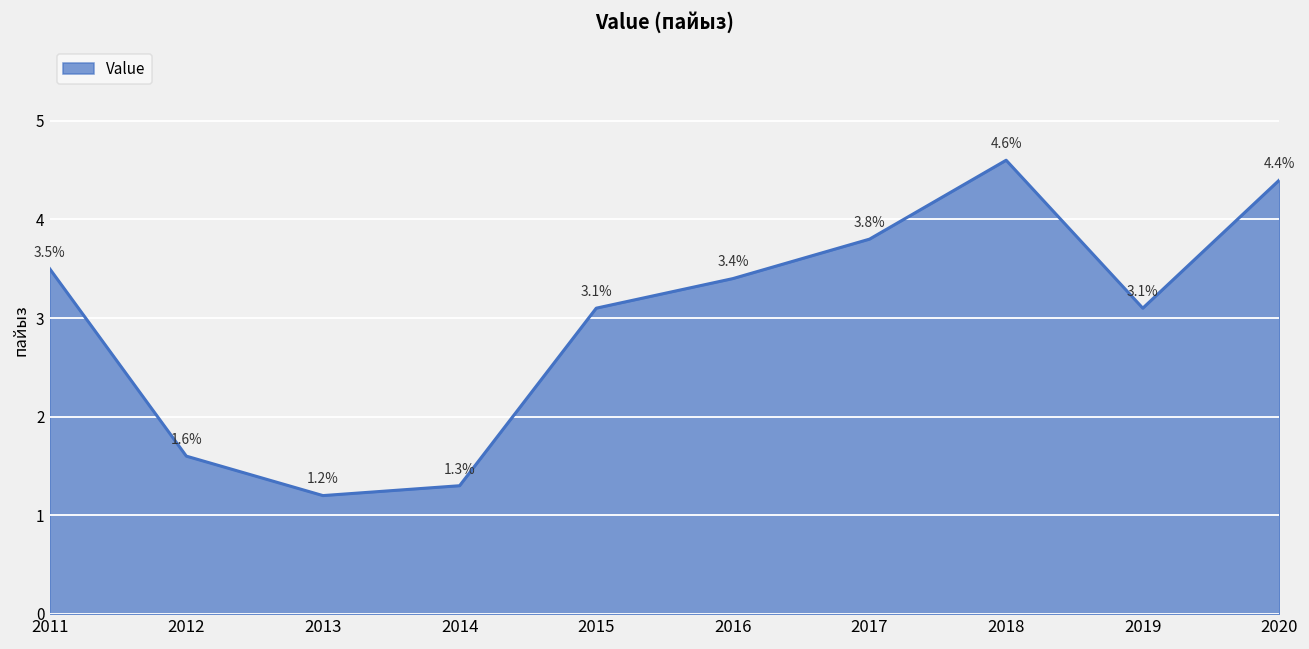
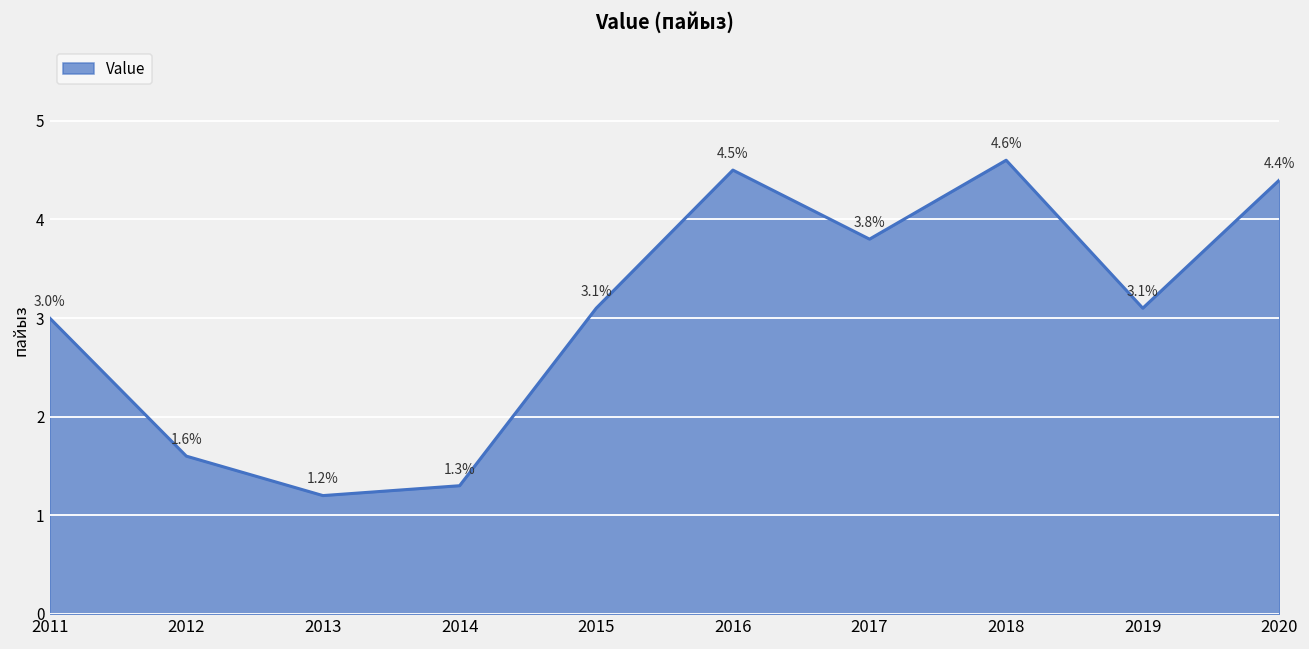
  {
-   "2011": "3.5%",
+   "2011": "3.0%",
    "2012": "1.6%",
    "2013": "1.2%",
    "2014": "1.3%",
    "2015": "3.1%",
-   "2016": "3.4%",
+   "2016": "4.5%",
    "2017": "3.8%",
    "2018": "4.6%",
    "2019": "3.1%",
    "2020": "4.4%"
  }
